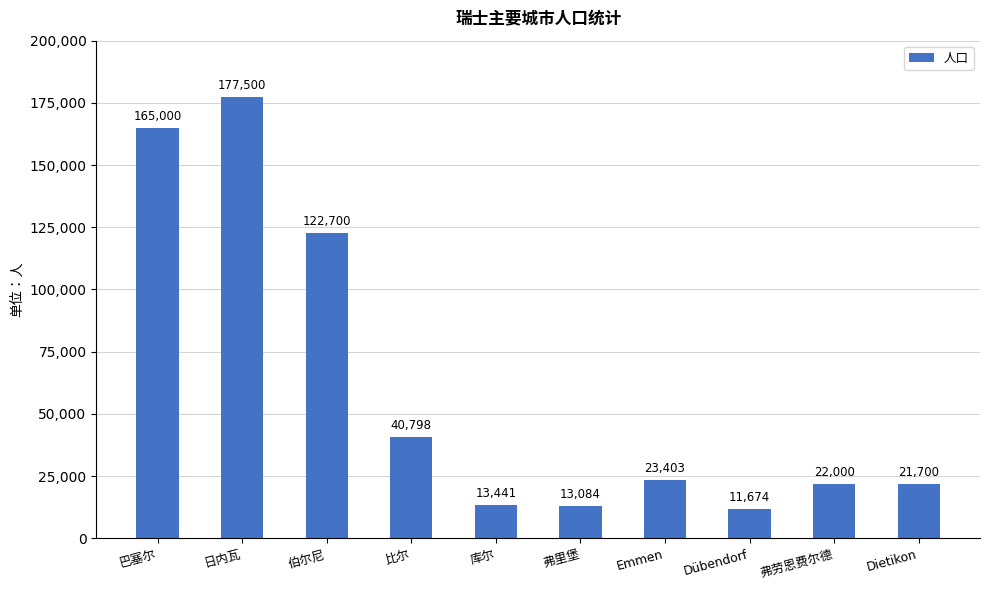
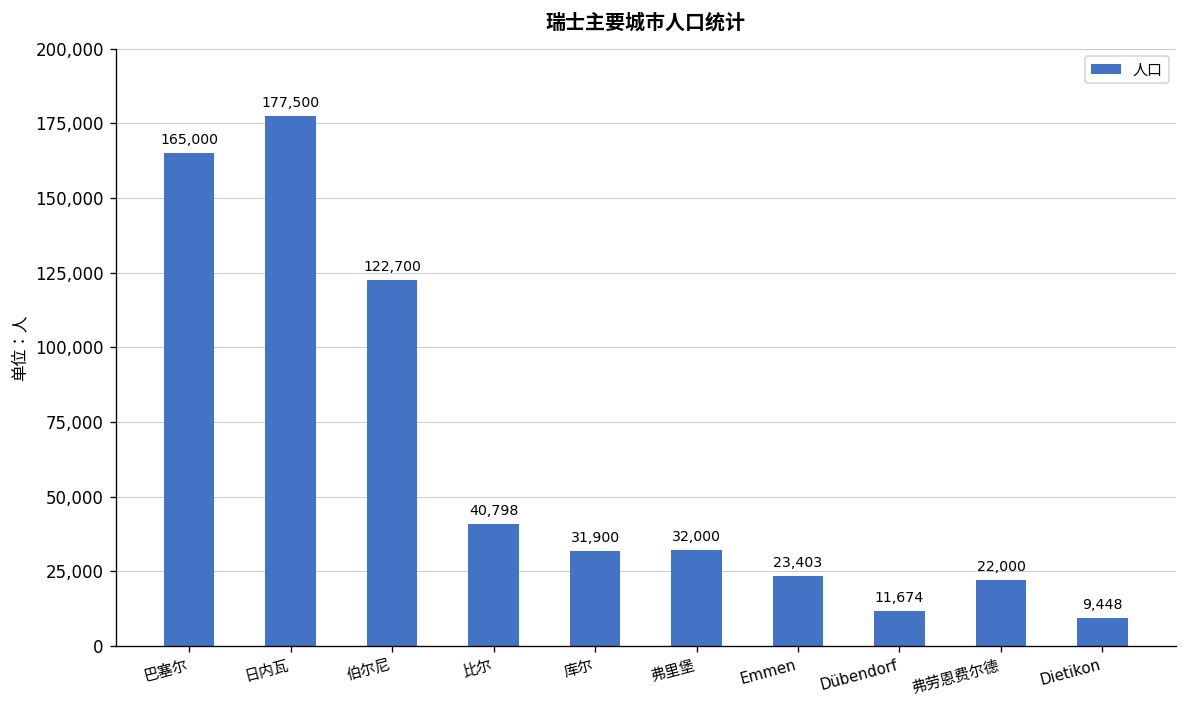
  {
    "巴塞尔": "165,000",
    "日内瓦": "177,500",
    "伯尔尼": "122,700",
    "比尔": "40,798",
-   "库尔": "13,441",
-   "弗里堡": "13,084",
+   "库尔": "31,900",
+   "弗里堡": "32,000",
    "Emmen": "23,403",
    "Dübendorf": "11,674",
    "弗劳恩费尔德": "22,000",
-   "Dietikon": "21,700"
+   "Dietikon": "9,448"
  }
